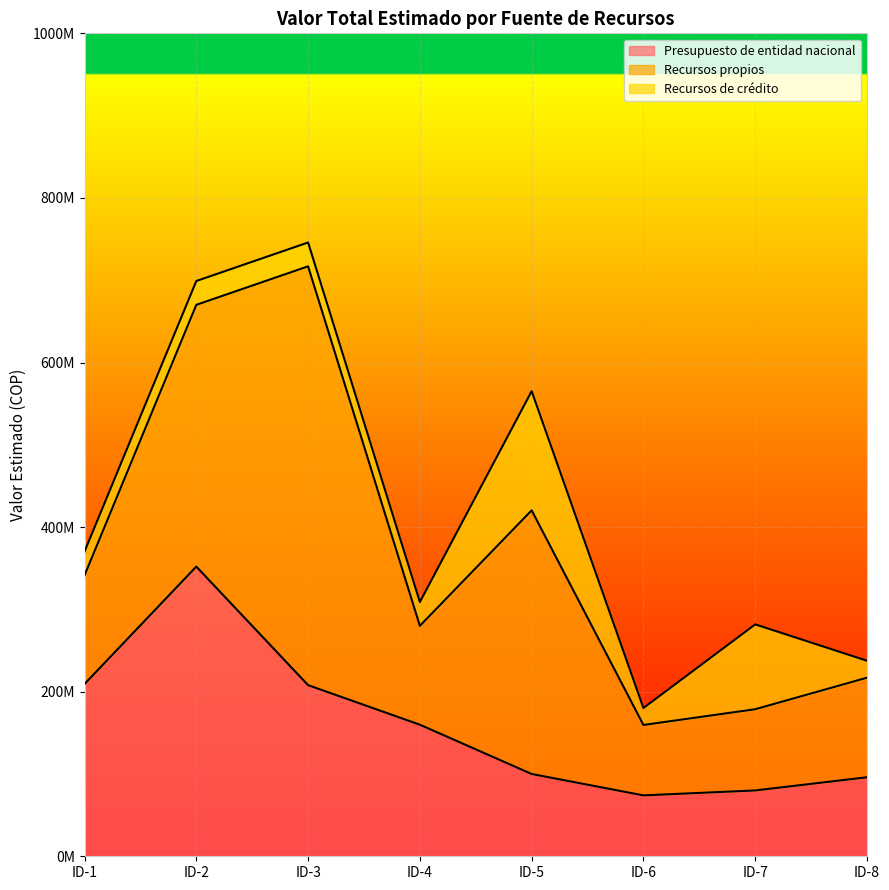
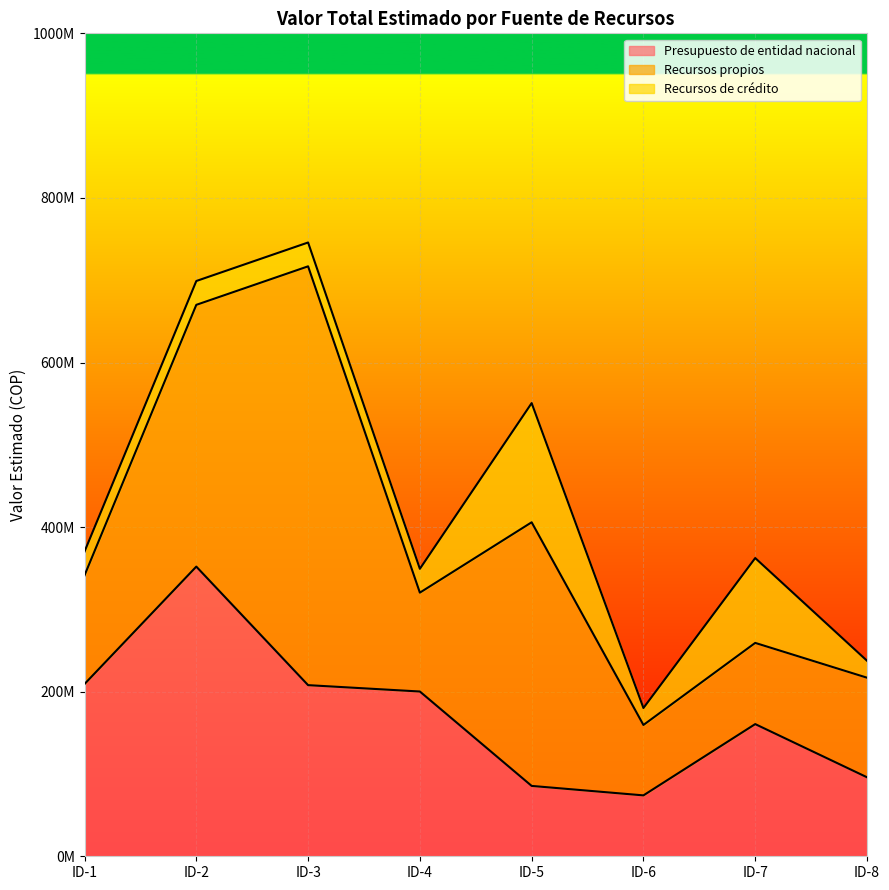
  {
    "Presupuesto de entidad nacional": {
      "ID-1": 210000000,
      "ID-2": 350000000,
      "ID-3": 210000000,
-     "ID-4": 160000000,
-     "ID-5": 100000000,
+     "ID-4": 200000000,
+     "ID-5": 90000000,
      "ID-6": 70000000,
-     "ID-7": 80000000,
+     "ID-7": 160000000,
      "ID-8": 100000000
    }
  }
